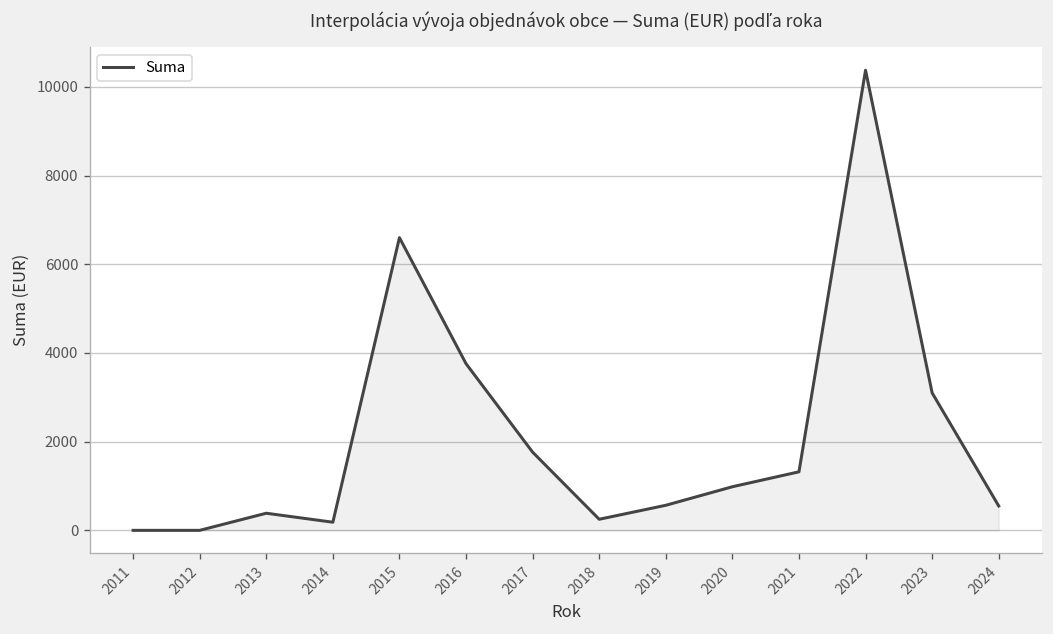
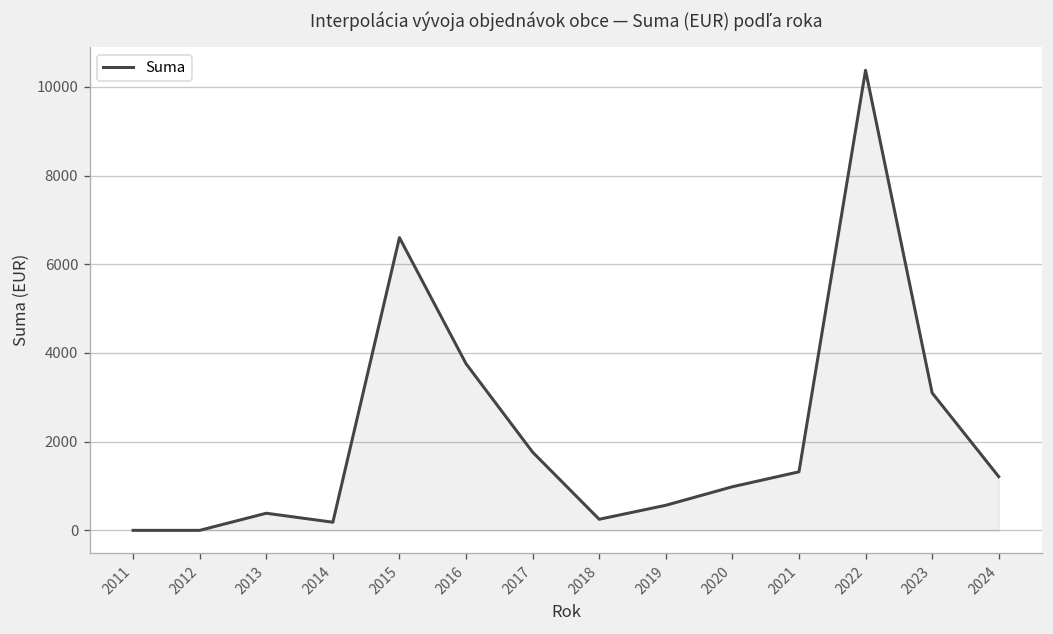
  {
    "2011": 0,
    "2012": 0,
    "2013": 400,
    "2014": 200,
    "2015": 6600,
    "2016": 3800,
    "2017": 1800,
    "2018": 300,
    "2019": 600,
    "2020": 1000,
    "2021": 1300,
    "2022": 10400,
    "2023": 3100,
-   "2024": 600
+   "2024": 1200
  }
